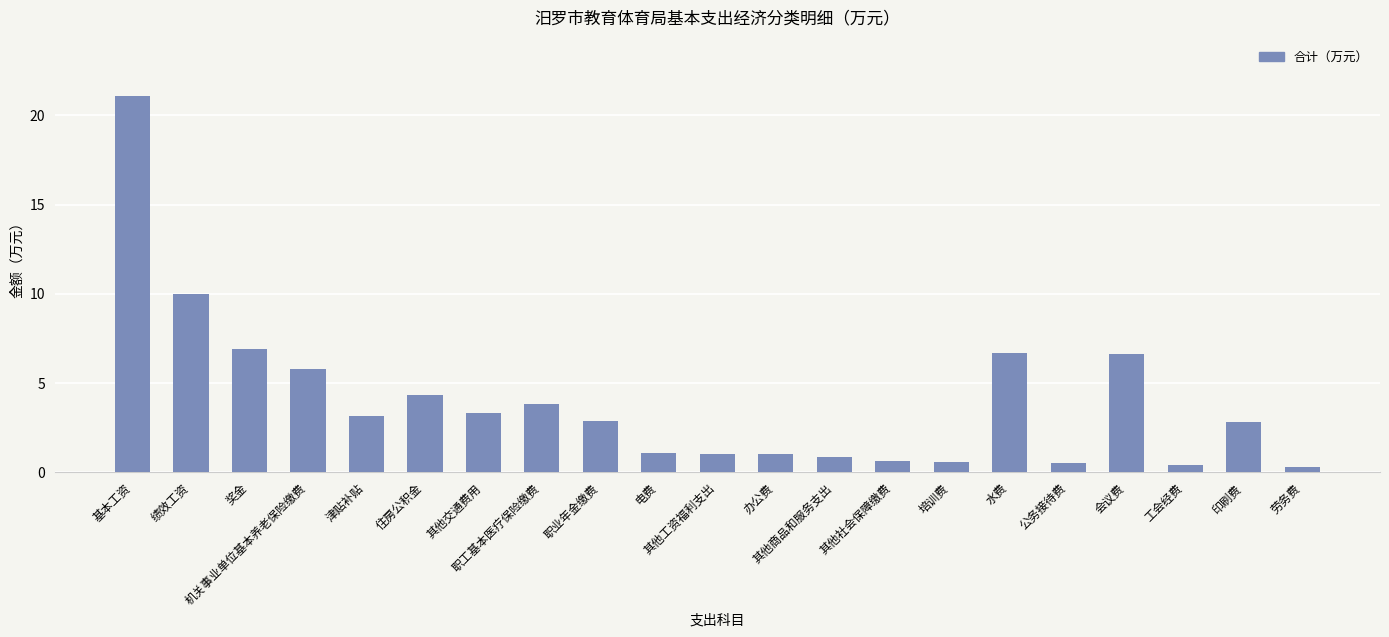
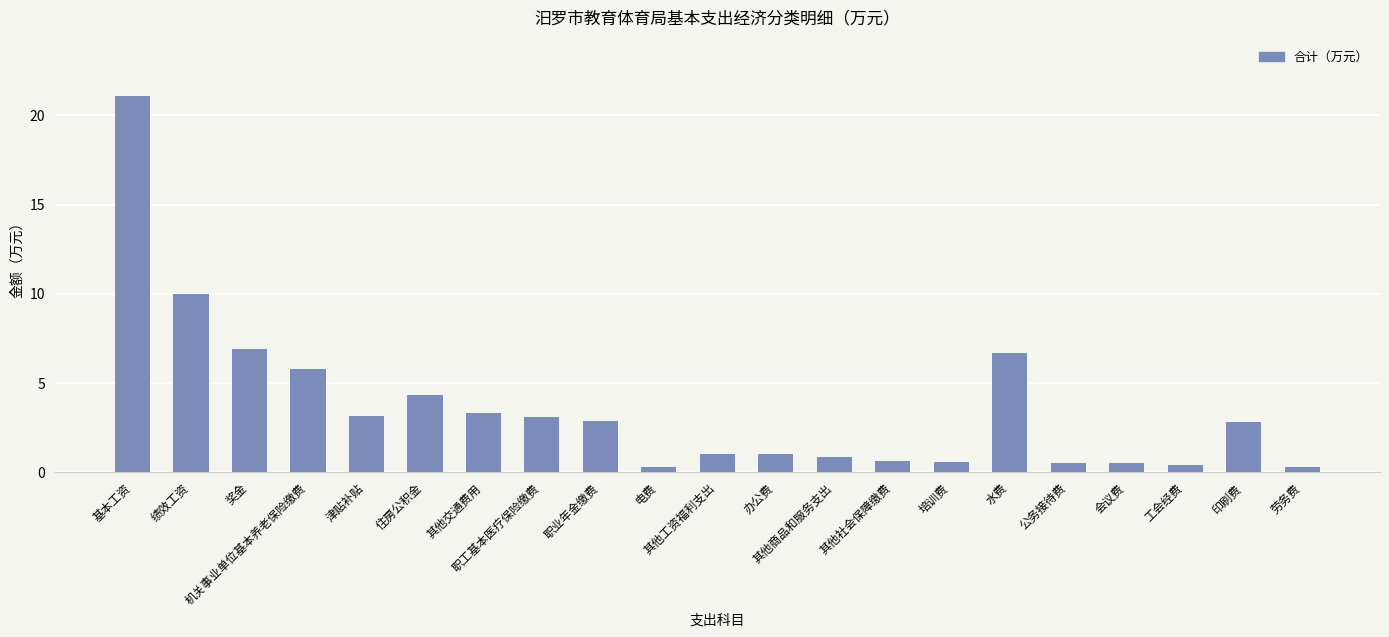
  {
    "基本工资": 21.1,
    "绩效工资": 10.0,
    "奖金": 6.9,
    "机关事业单位基本养老保险缴费": 5.8,
    "津贴补贴": 3.2,
    "住房公积金": 4.3,
    "其他交通费用": 3.3,
-   "职工基本医疗保险缴费": 3.8,
+   "职工基本医疗保险缴费": 3.1,
    "职业年金缴费": 2.9,
-   "电费": 1.1,
+   "电费": 0.3,
    "其他工资福利支出": 1.0,
    "办公费": 1.0,
    "其他商品和服务支出": 0.9,
    "其他社会保障缴费": 0.6,
    "培训费": 0.6,
    "水费": 6.7,
    "公务接待费": 0.5,
-   "会议费": 6.6,
+   "会议费": 0.5,
    "工会经费": 0.4,
    "印刷费": 2.8,
    "劳务费": 0.3
  }
